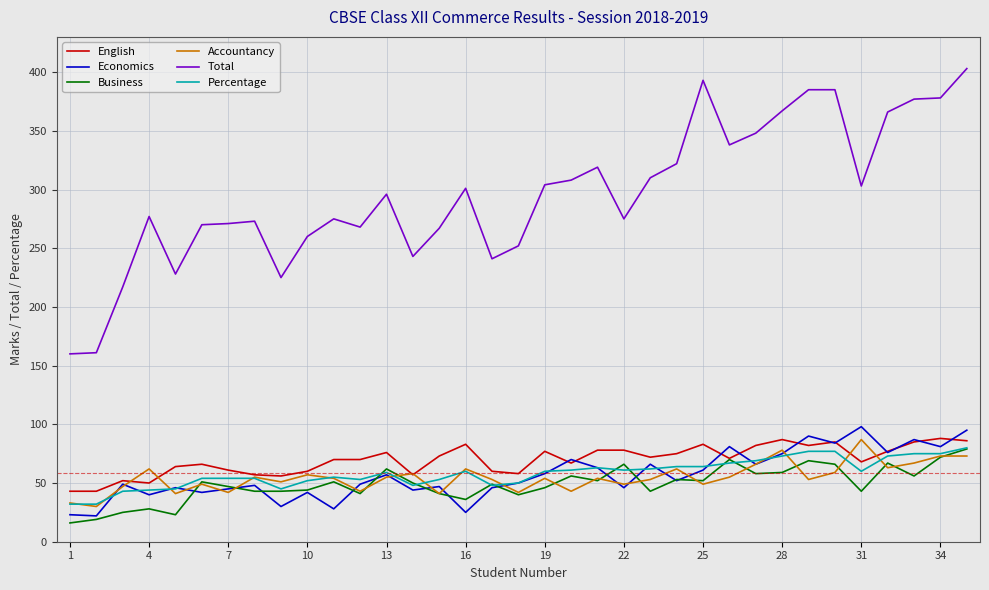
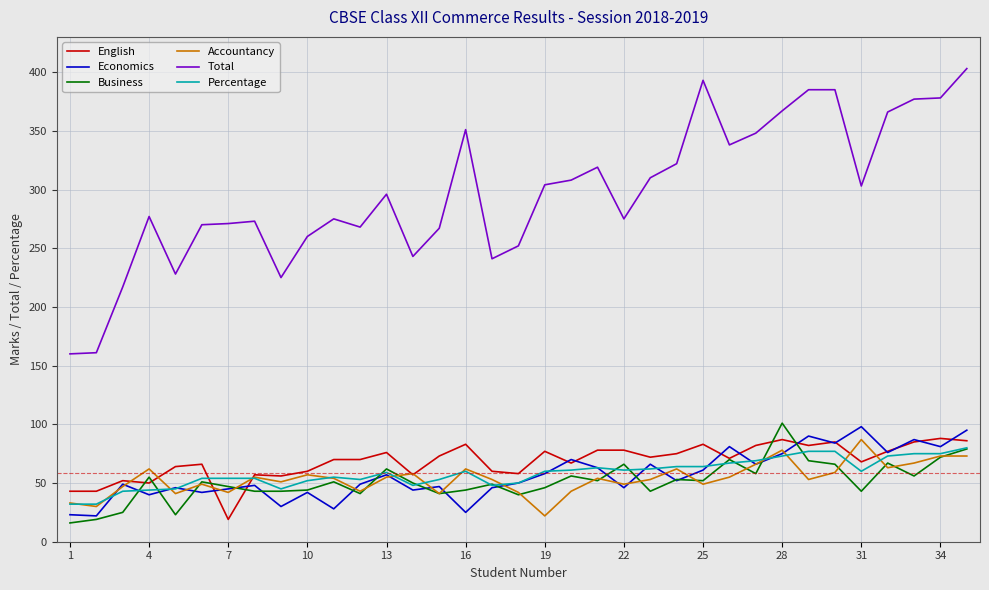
  {
    "English": {
      "1": 43,
      "4": 50,
-     "7": 61,
+     "7": 19,
      "10": 60,
      "13": 76,
      "16": 83,
      "19": 77,
      "22": 78,
      "25": 83,
      "28": 87,
      "31": 68,
      "34": 88
    },
    "Economics": {
      "1": 23,
      "4": 40,
      "16": 25,
      "22": 46,
      "25": 61,
      "31": 98,
      "34": 81
    },
    "Business": {
      "1": 16,
-     "4": 28,
+     "4": 55,
      "13": 62,
-     "16": 36,
+     "16": 44,
      "19": 46,
      "22": 66,
      "25": 52,
-     "28": 59,
+     "28": 101,
      "31": 43
    },
    "Accountancy": {
      "4": 62,
      "7": 42,
      "10": 57,
-     "19": 54,
+     "19": 22,
      "22": 49,
      "25": 49,
      "28": 78,
      "31": 87
    },
    "Total": {
      "1": 160,
      "4": 277,
      "7": 271,
      "10": 260,
      "13": 296,
-     "16": 301,
+     "16": 351,
      "19": 304,
      "22": 275,
      "25": 393,
      "28": 367,
      "31": 303,
      "34": 378
    },
    "Percentage": {
      "4": 44,
      "7": 54,
      "10": 52,
      "22": 61,
      "25": 64,
      "31": 60
    }
  }
